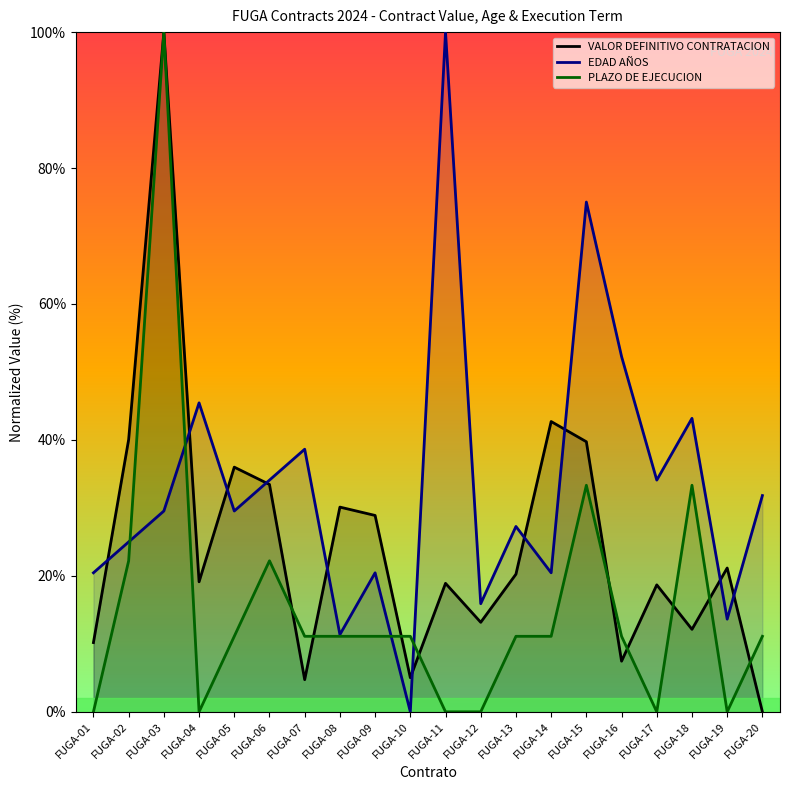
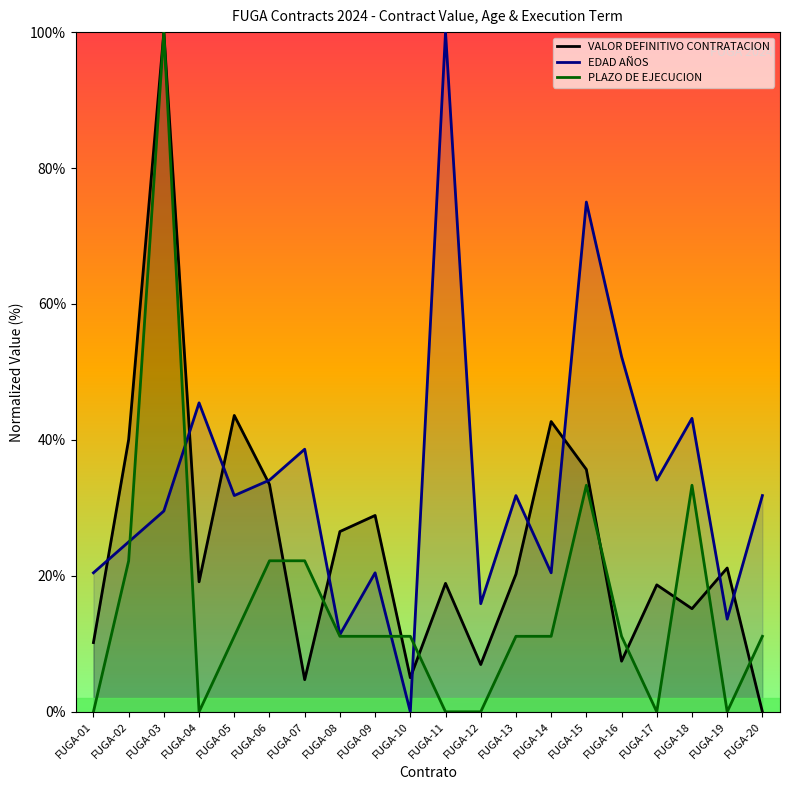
  {
    "VALOR DEFINITIVO CONTRATACION": {
      "FUGA-01": "10%",
      "FUGA-02": "40%",
      "FUGA-04": "19%",
-     "FUGA-05": "36%",
+     "FUGA-05": "44%",
      "FUGA-06": "33%",
      "FUGA-07": "5%",
-     "FUGA-08": "30%",
+     "FUGA-08": "27%",
      "FUGA-09": "29%",
      "FUGA-10": "5%",
      "FUGA-11": "19%",
-     "FUGA-12": "13%",
+     "FUGA-12": "7%",
      "FUGA-13": "20%",
      "FUGA-14": "43%",
-     "FUGA-15": "40%",
+     "FUGA-15": "36%",
      "FUGA-16": "7%",
      "FUGA-17": "19%",
-     "FUGA-18": "12%",
+     "FUGA-18": "15%",
      "FUGA-19": "21%"
    },
    "EDAD AÑOS": {
      "FUGA-01": "20%",
      "FUGA-02": "25%",
      "FUGA-03": "30%",
      "FUGA-04": "45%",
-     "FUGA-05": "30%",
+     "FUGA-05": "32%",
      "FUGA-06": "34%",
      "FUGA-07": "39%",
      "FUGA-09": "20%",
      "FUGA-11": "100%",
      "FUGA-12": "16%",
-     "FUGA-13": "27%",
+     "FUGA-13": "32%",
      "FUGA-14": "20%",
      "FUGA-15": "75%",
      "FUGA-16": "52%",
      "FUGA-17": "34%",
      "FUGA-18": "43%",
      "FUGA-19": "14%",
      "FUGA-20": "32%"
    },
    "PLAZO DE EJECUCION": {
      "FUGA-02": "22%",
      "FUGA-05": "11%",
      "FUGA-06": "22%",
-     "FUGA-07": "11%",
+     "FUGA-07": "22%",
      "FUGA-09": "11%",
      "FUGA-10": "11%",
      "FUGA-13": "11%",
      "FUGA-14": "11%",
      "FUGA-15": "33%",
      "FUGA-16": "11%",
      "FUGA-18": "33%",
      "FUGA-20": "11%"
    }
  }
